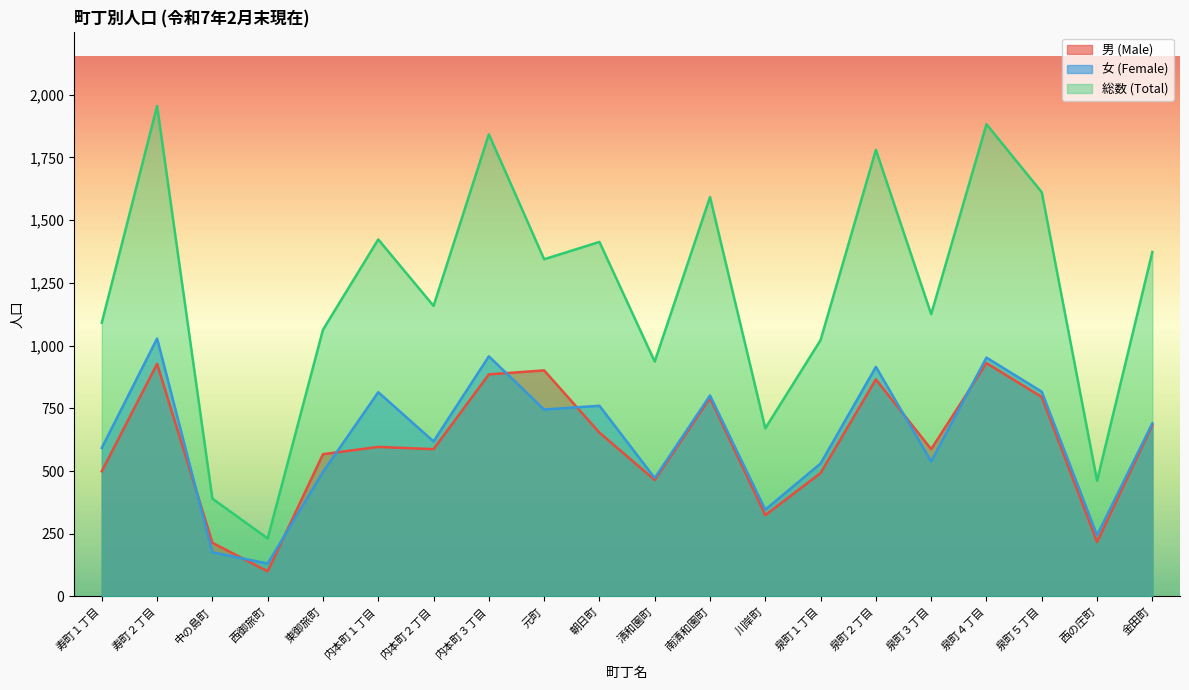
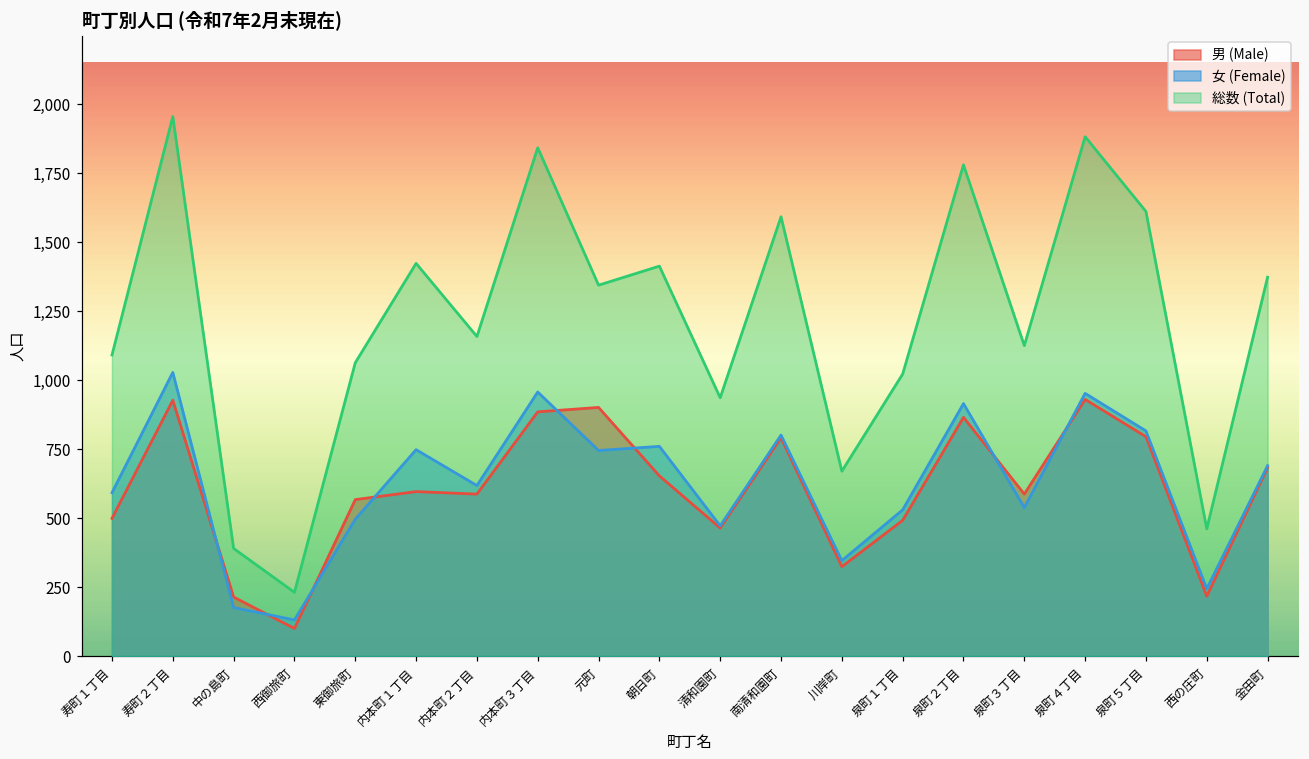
  {
    "男 (Male)": {
      "寿町１丁目": "500",
      "寿町２丁目": "930",
      "中の島町": "210",
      "西御旅町": "100",
      "東御旅町": "570",
      "内本町１丁目": "600",
      "内本町２丁目": "590",
      "内本町３丁目": "890",
      "元町": "900",
      "朝日町": "650",
      "川岸町": "320",
      "泉町１丁目": "490",
      "泉町２丁目": "870",
      "泉町３丁目": "590",
      "泉町４丁目": "930",
      "泉町５丁目": "800",
      "西の庄町": "220"
    },
    "女 (Female)": {
      "寿町１丁目": "590",
      "寿町２丁目": "1,030",
      "中の島町": "180",
      "西御旅町": "130",
      "東御旅町": "500",
-     "内本町１丁目": "810",
+     "内本町１丁目": "750",
      "内本町２丁目": "620",
      "内本町３丁目": "960",
      "元町": "750",
      "朝日町": "760",
      "川岸町": "350",
      "泉町１丁目": "530",
      "泉町２丁目": "920",
      "泉町３丁目": "540",
      "泉町４丁目": "950",
      "泉町５丁目": "820",
      "西の庄町": "240"
    },
    "総数 (Total)": {
      "寿町１丁目": "1,090",
      "寿町２丁目": "1,960",
      "中の島町": "390",
      "西御旅町": "230",
      "東御旅町": "1,060",
      "内本町１丁目": "1,420",
      "内本町２丁目": "1,160",
      "内本町３丁目": "1,840",
      "元町": "1,340",
      "朝日町": "1,410",
      "清和園町": "940",
      "南清和園町": "1,590",
      "川岸町": "670",
      "泉町１丁目": "1,020",
      "泉町２丁目": "1,780",
      "泉町３丁目": "1,130",
      "泉町４丁目": "1,880",
      "泉町５丁目": "1,610",
      "西の庄町": "460",
      "金田町": "1,370"
    }
  }
